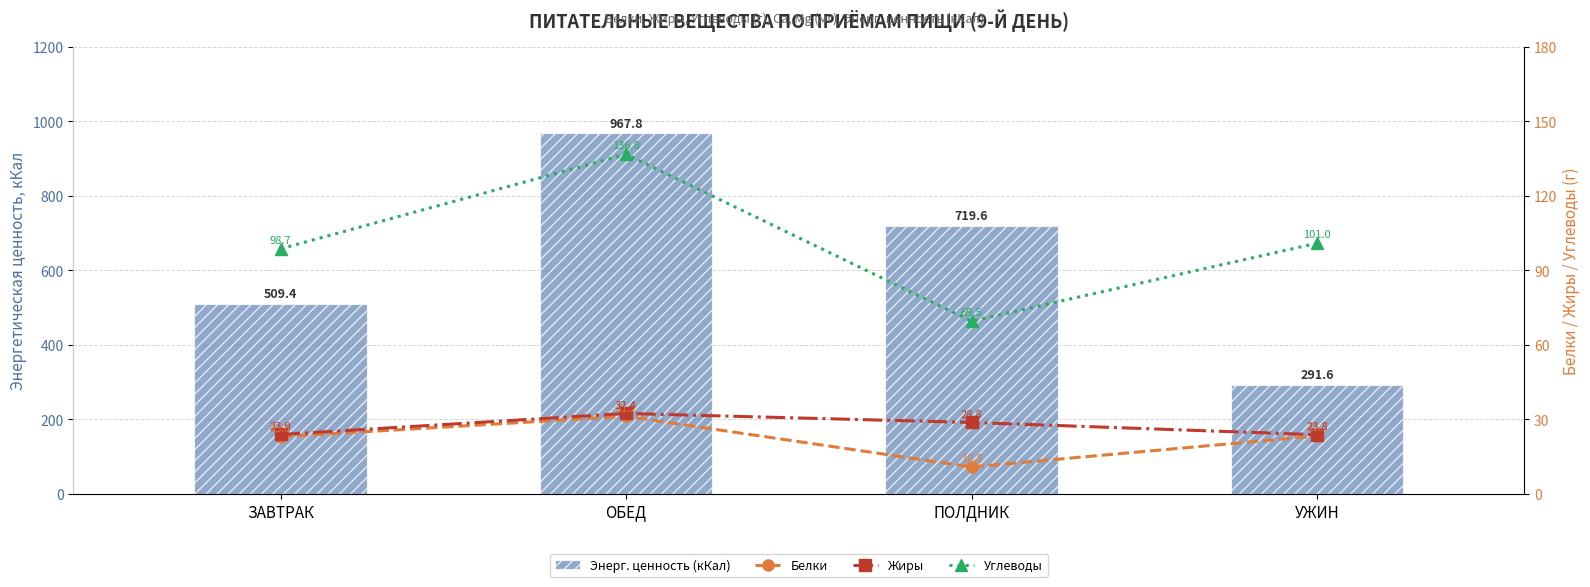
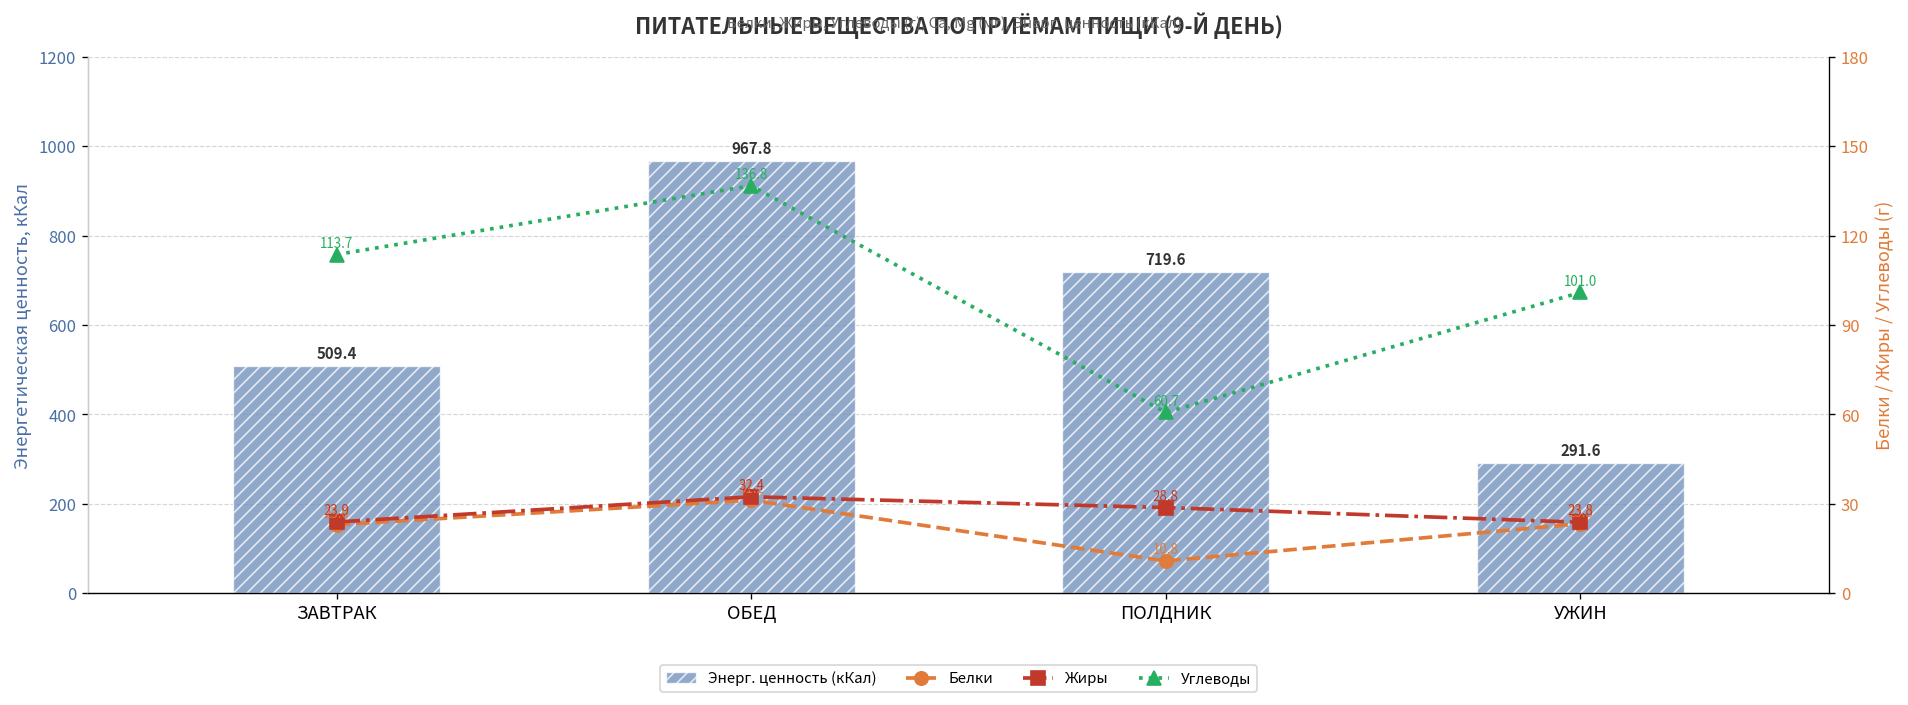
  {
    "Энерг. ценность (кКал)": {
      "ЗАВТРАК": 509.4,
      "ОБЕД": 967.8,
      "ПОЛДНИК": 719.6,
      "УЖИН": 291.6
    },
    "Белки": {
      "ПОЛДНИК": 10.8
    },
    "Жиры": {
      "ПОЛДНИК": 28.8
    },
    "Углеводы": {
-     "ЗАВТРАК": 98.7,
+     "ЗАВТРАК": 113.7,
      "ОБЕД": 136.8,
-     "ПОЛДНИК": 69.5,
+     "ПОЛДНИК": 60.7,
      "УЖИН": 101.0
    }
  }
